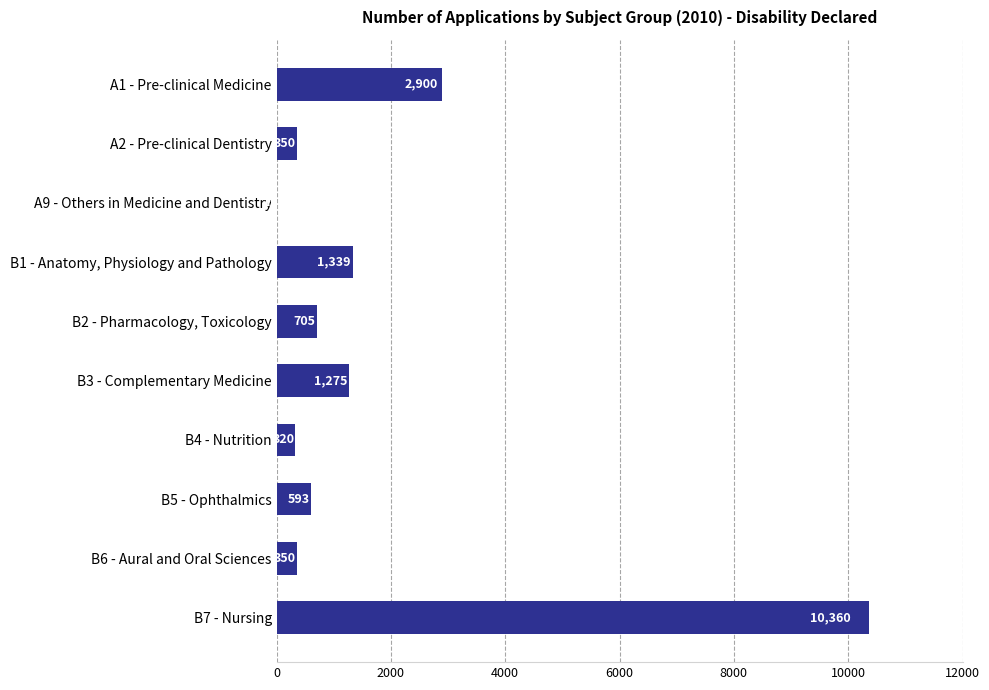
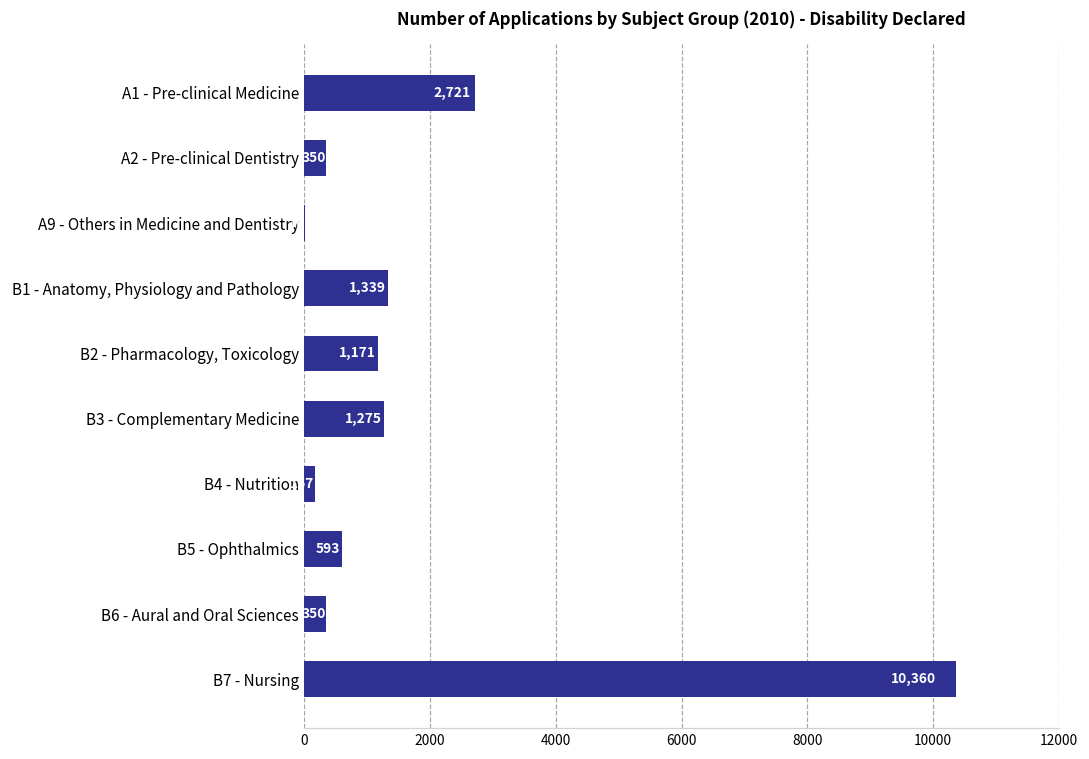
  {
-   "A1 - Pre-clinical Medicine": "2,900",
+   "A1 - Pre-clinical Medicine": "2,721",
    "A2 - Pre-clinical Dentistry": "350",
    "B1 - Anatomy, Physiology and Pathology": "1,339",
-   "B2 - Pharmacology, Toxicology": "705",
+   "B2 - Pharmacology, Toxicology": "1,171",
    "B3 - Complementary Medicine": "1,275",
-   "B4 - Nutrition": "300",
+   "B4 - Nutrition": "200",
    "B5 - Ophthalmics": "593",
    "B6 - Aural and Oral Sciences": "350",
    "B7 - Nursing": "10,360"
  }
